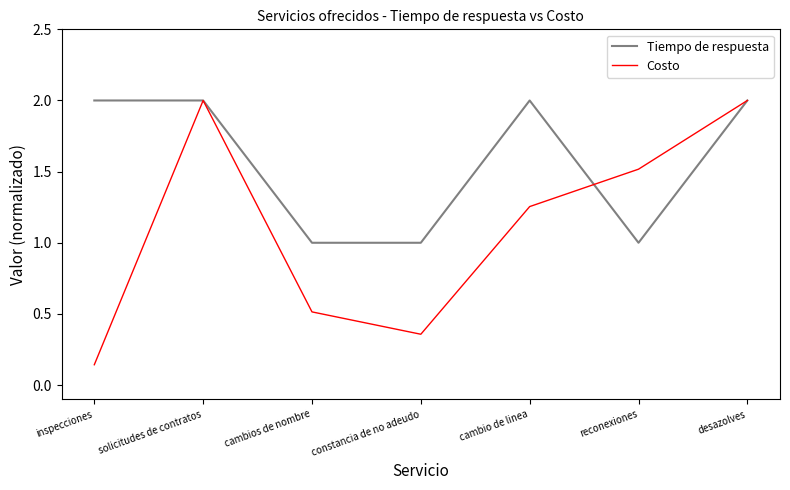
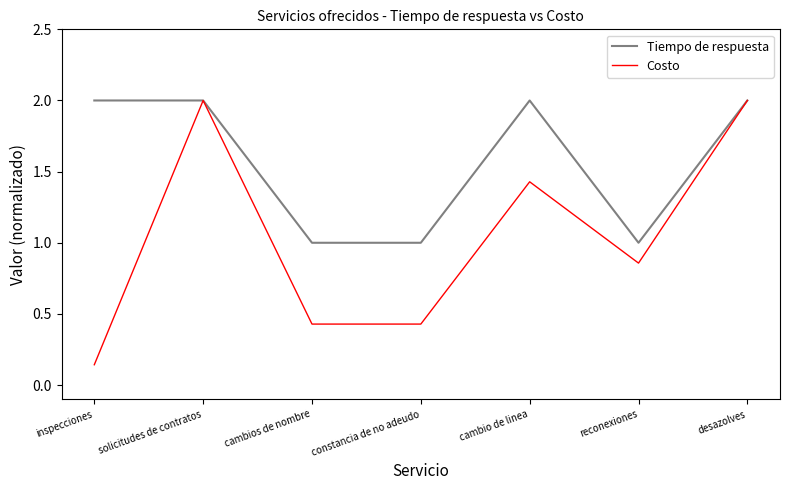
  {
    "Tiempo de respuesta": {
      "inspecciones": 2.00,
      "cambios de nombre": 1.00,
      "constancia de no adeudo": 1.00,
      "cambio de linea": 2.00,
      "reconexiones": 1.00
    },
    "Costo": {
      "inspecciones": 0.14,
-     "cambios de nombre": 0.51,
-     "constancia de no adeudo": 0.36,
-     "cambio de linea": 1.25,
-     "reconexiones": 1.52
+     "cambios de nombre": 0.43,
+     "constancia de no adeudo": 0.43,
+     "cambio de linea": 1.43,
+     "reconexiones": 0.86
    }
  }
